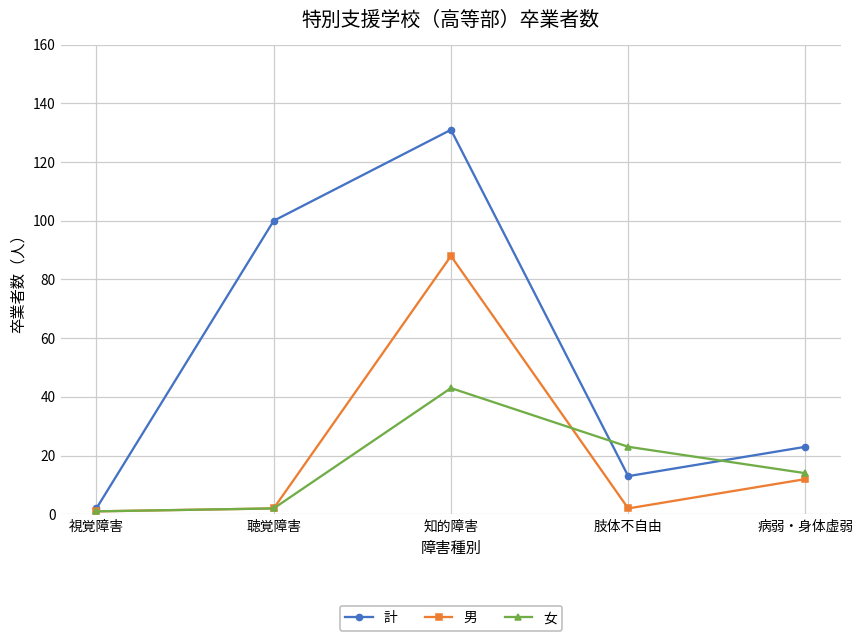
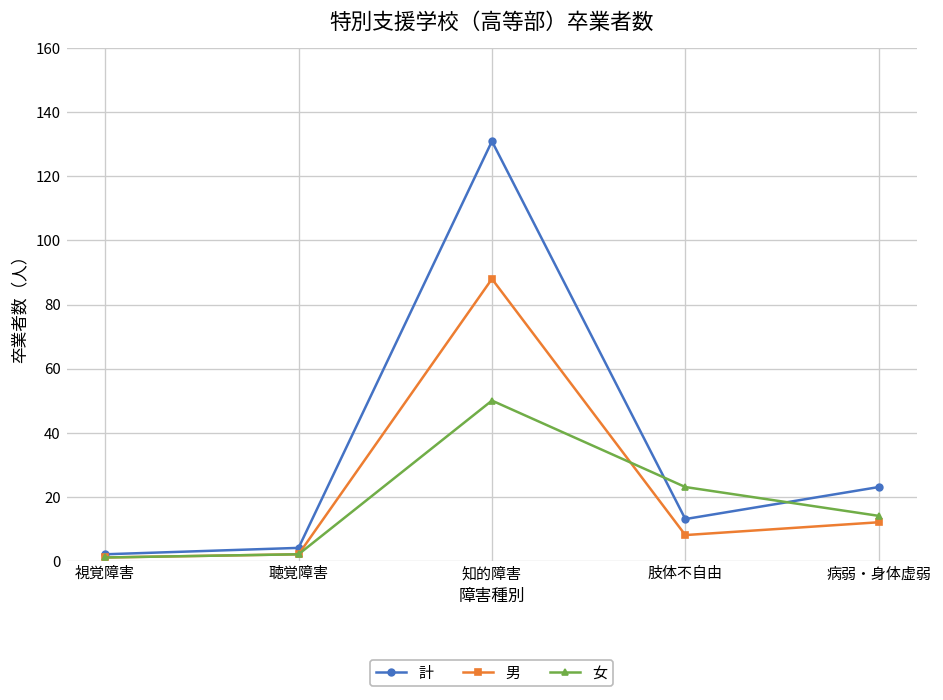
  {
    "計": {
      "視覚障害": 2,
-     "聴覚障害": 100,
+     "聴覚障害": 4,
      "知的障害": 131,
      "肢体不自由": 13,
      "病弱・身体虚弱": 23
    },
    "男": {
      "知的障害": 88,
-     "肢体不自由": 2,
+     "肢体不自由": 8,
      "病弱・身体虚弱": 12
    },
    "女": {
-     "知的障害": 43,
+     "知的障害": 50,
      "肢体不自由": 23,
      "病弱・身体虚弱": 14
    }
  }
